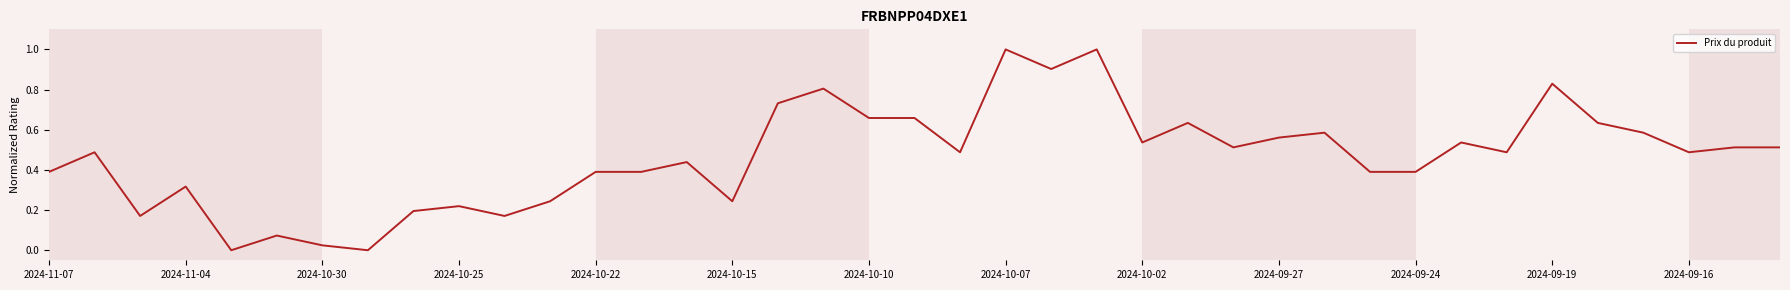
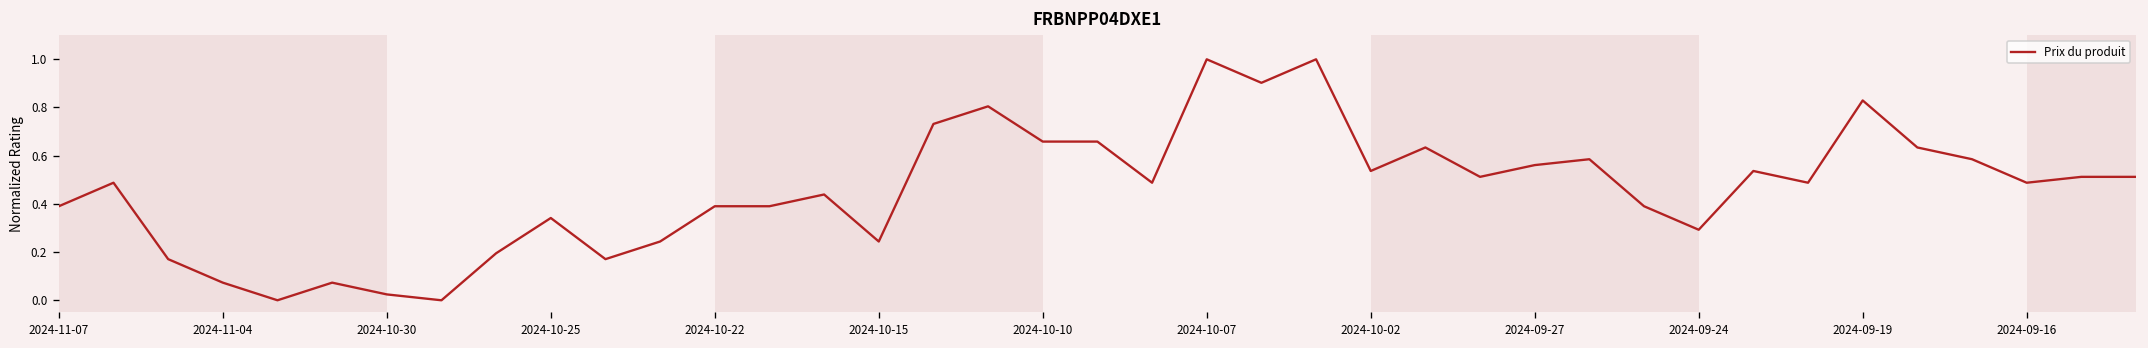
  {
    "2024-11-07": 0.39,
-   "2024-11-04": 0.32,
+   "2024-11-04": 0.07,
    "2024-10-30": 0.02,
-   "2024-10-25": 0.22,
+   "2024-10-25": 0.34,
    "2024-10-22": 0.39,
    "2024-10-15": 0.24,
    "2024-10-10": 0.66,
    "2024-10-07": 1.00,
    "2024-10-02": 0.54,
    "2024-09-27": 0.56,
-   "2024-09-24": 0.39,
+   "2024-09-24": 0.29,
    "2024-09-19": 0.83,
    "2024-09-16": 0.49
  }
